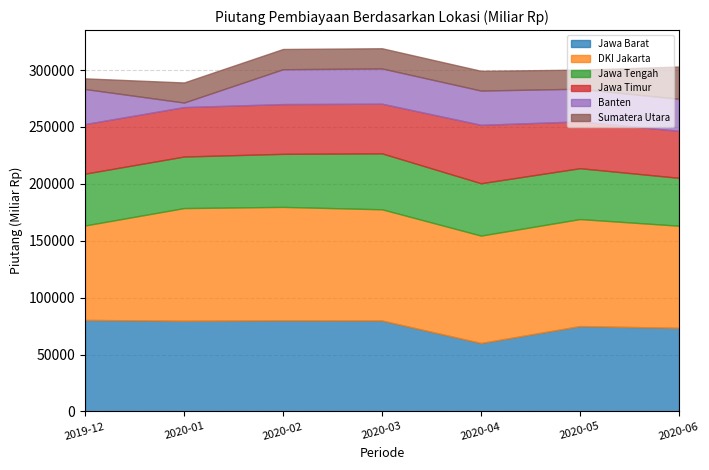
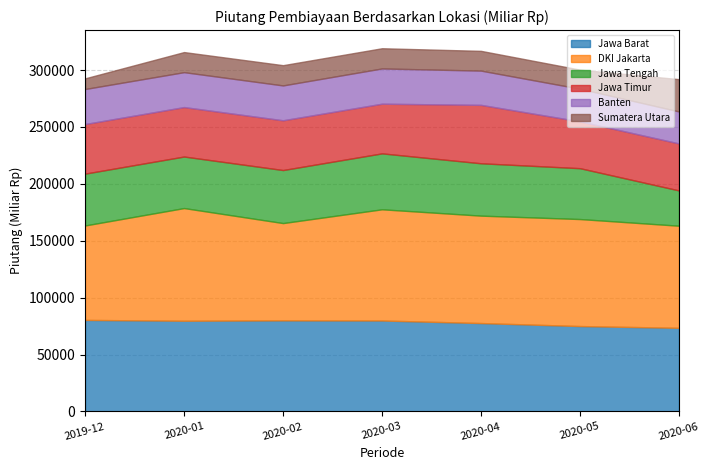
  {
    "Jawa Barat": {
      "2019-12": 80000,
      "2020-01": 80000,
      "2020-02": 80000,
      "2020-03": 80000,
-     "2020-04": 60000,
+     "2020-04": 78000,
      "2020-05": 75000,
      "2020-06": 73000
    },
    "DKI Jakarta": {
      "2019-12": 83000,
      "2020-01": 99000,
-     "2020-02": 100000,
+     "2020-02": 85000,
      "2020-03": 98000,
      "2020-04": 94000,
      "2020-05": 94000,
      "2020-06": 90000
    },
    "Jawa Tengah": {
      "2019-12": 46000,
      "2020-01": 45000,
      "2020-02": 47000,
      "2020-03": 49000,
      "2020-04": 46000,
      "2020-05": 45000,
-     "2020-06": 42000
+     "2020-06": 31000
    },
    "Jawa Timur": {
      "2019-12": 44000,
      "2020-01": 43000,
      "2020-02": 44000,
      "2020-03": 44000,
      "2020-04": 51000,
      "2020-06": 41000
    },
    "Banten": {
      "2019-12": 31000,
-     "2020-01": 4000,
+     "2020-01": 31000,
      "2020-02": 31000,
      "2020-03": 31000,
      "2020-04": 30000,
      "2020-06": 28000
    },
    "Sumatera Utara": {
      "2019-12": 9000,
      "2020-01": 18000,
      "2020-02": 18000,
      "2020-03": 18000,
      "2020-04": 17000,
      "2020-06": 28000
    }
  }
